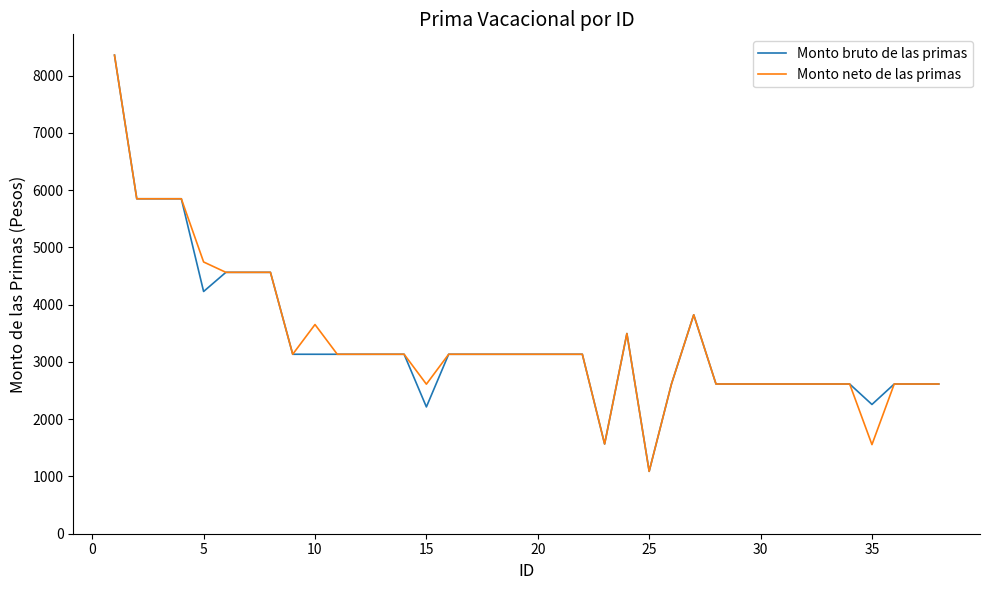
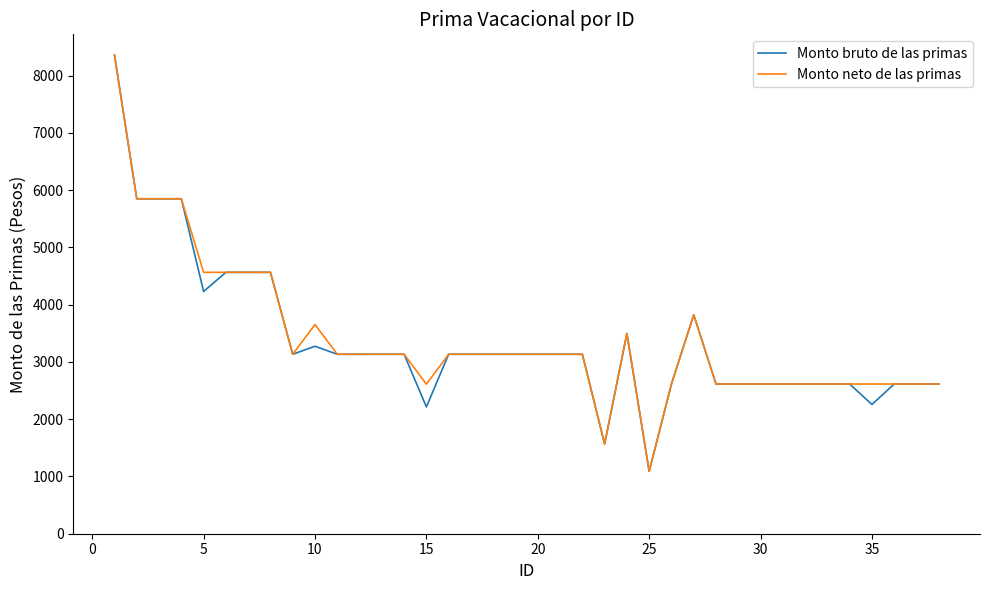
  {
    "Monto bruto de las primas": {
      "5": 4200,
-     "10": 3100,
+     "10": 3300,
      "15": 2200,
      "35": 2300
    },
    "Monto neto de las primas": {
-     "5": 4700,
+     "5": 4600,
      "10": 3700,
      "15": 2600,
-     "35": 1600
+     "35": 2600
    }
  }
